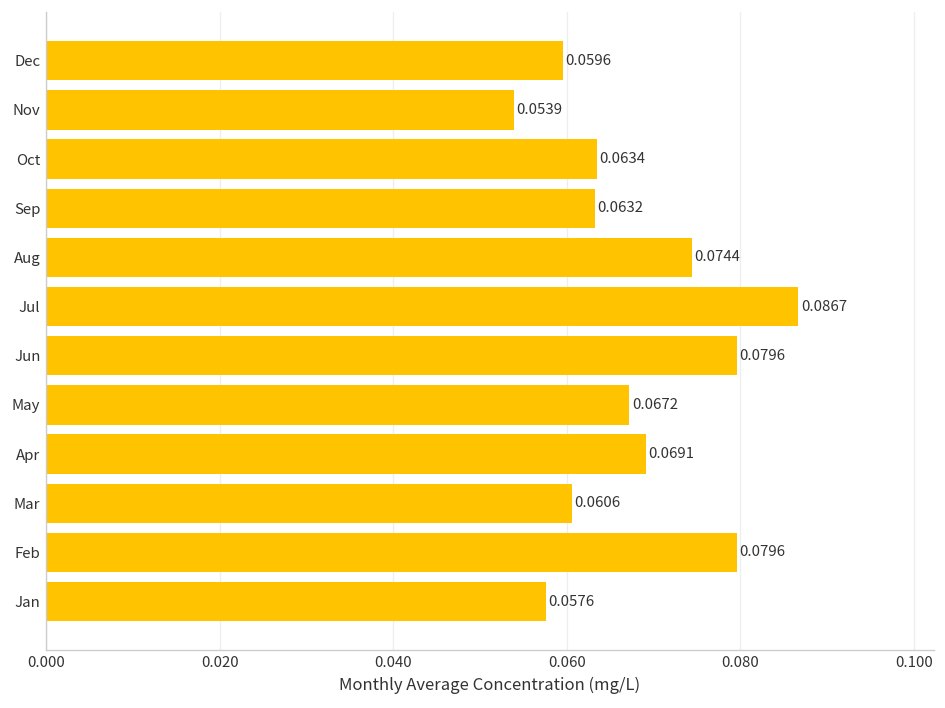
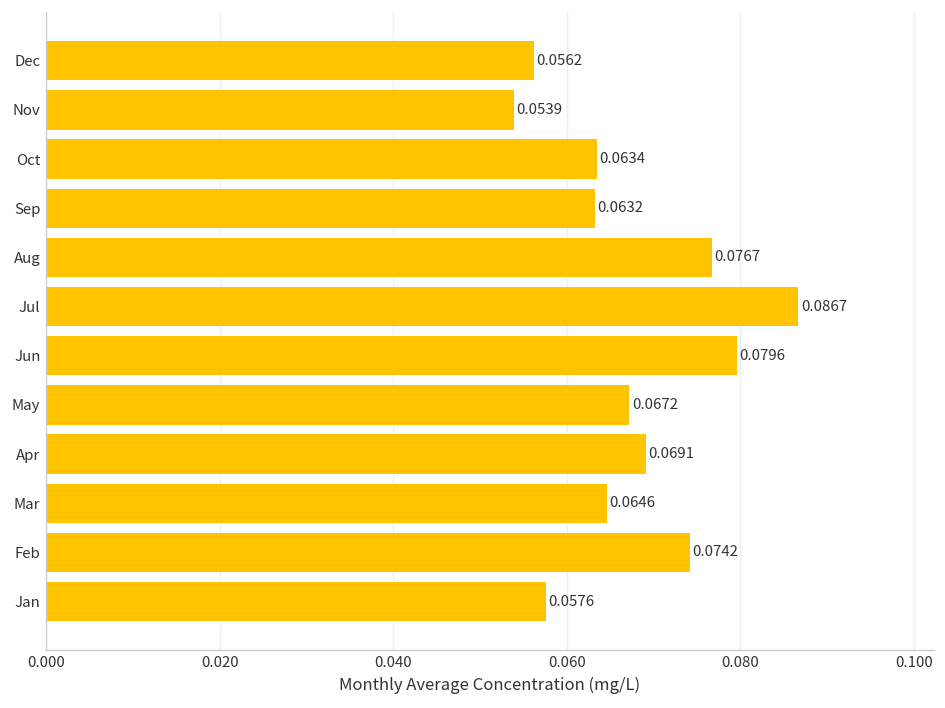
  {
-   "Dec": 0.0596,
+   "Dec": 0.0562,
    "Nov": 0.0539,
    "Oct": 0.0634,
    "Sep": 0.0632,
-   "Aug": 0.0744,
+   "Aug": 0.0767,
    "Jul": 0.0867,
    "Jun": 0.0796,
    "May": 0.0672,
    "Apr": 0.0691,
-   "Mar": 0.0606,
-   "Feb": 0.0796,
+   "Mar": 0.0646,
+   "Feb": 0.0742,
    "Jan": 0.0576
  }
